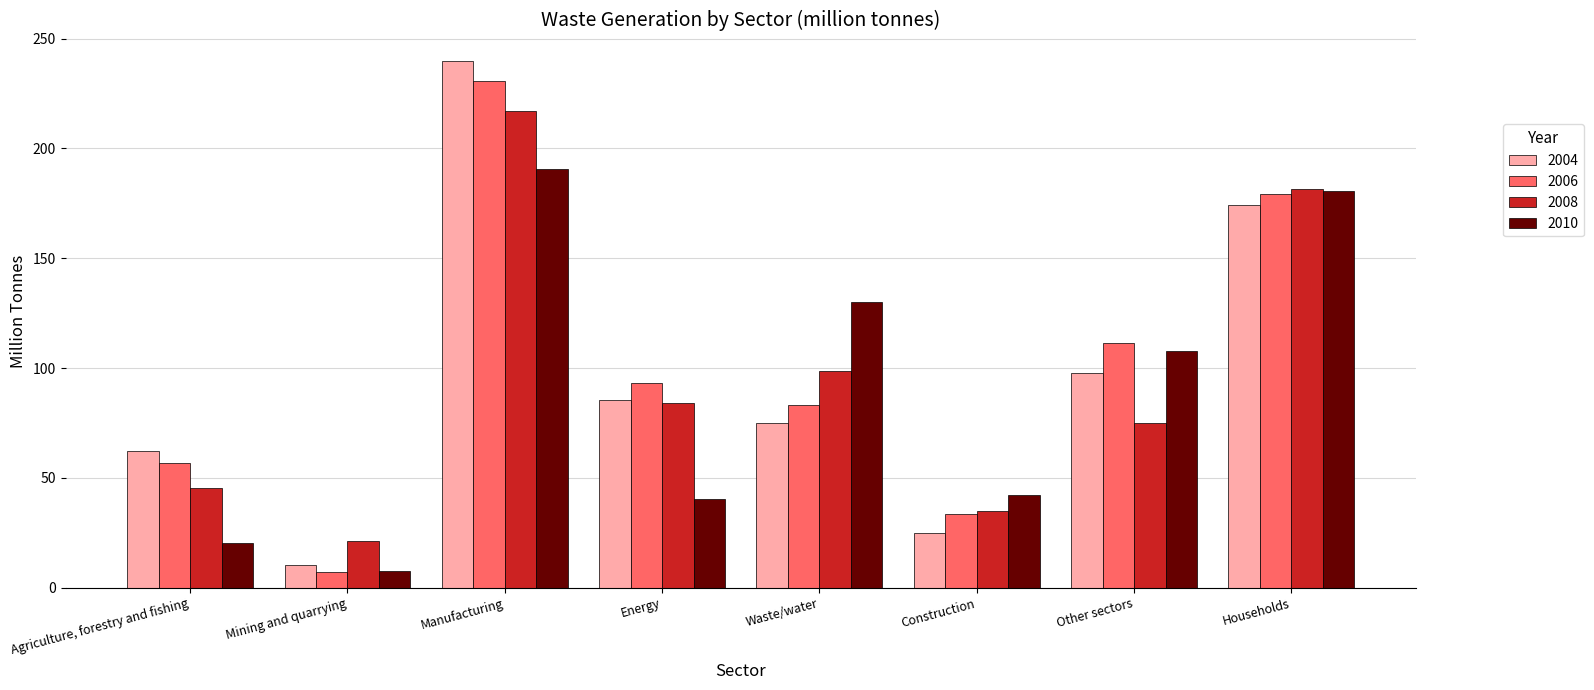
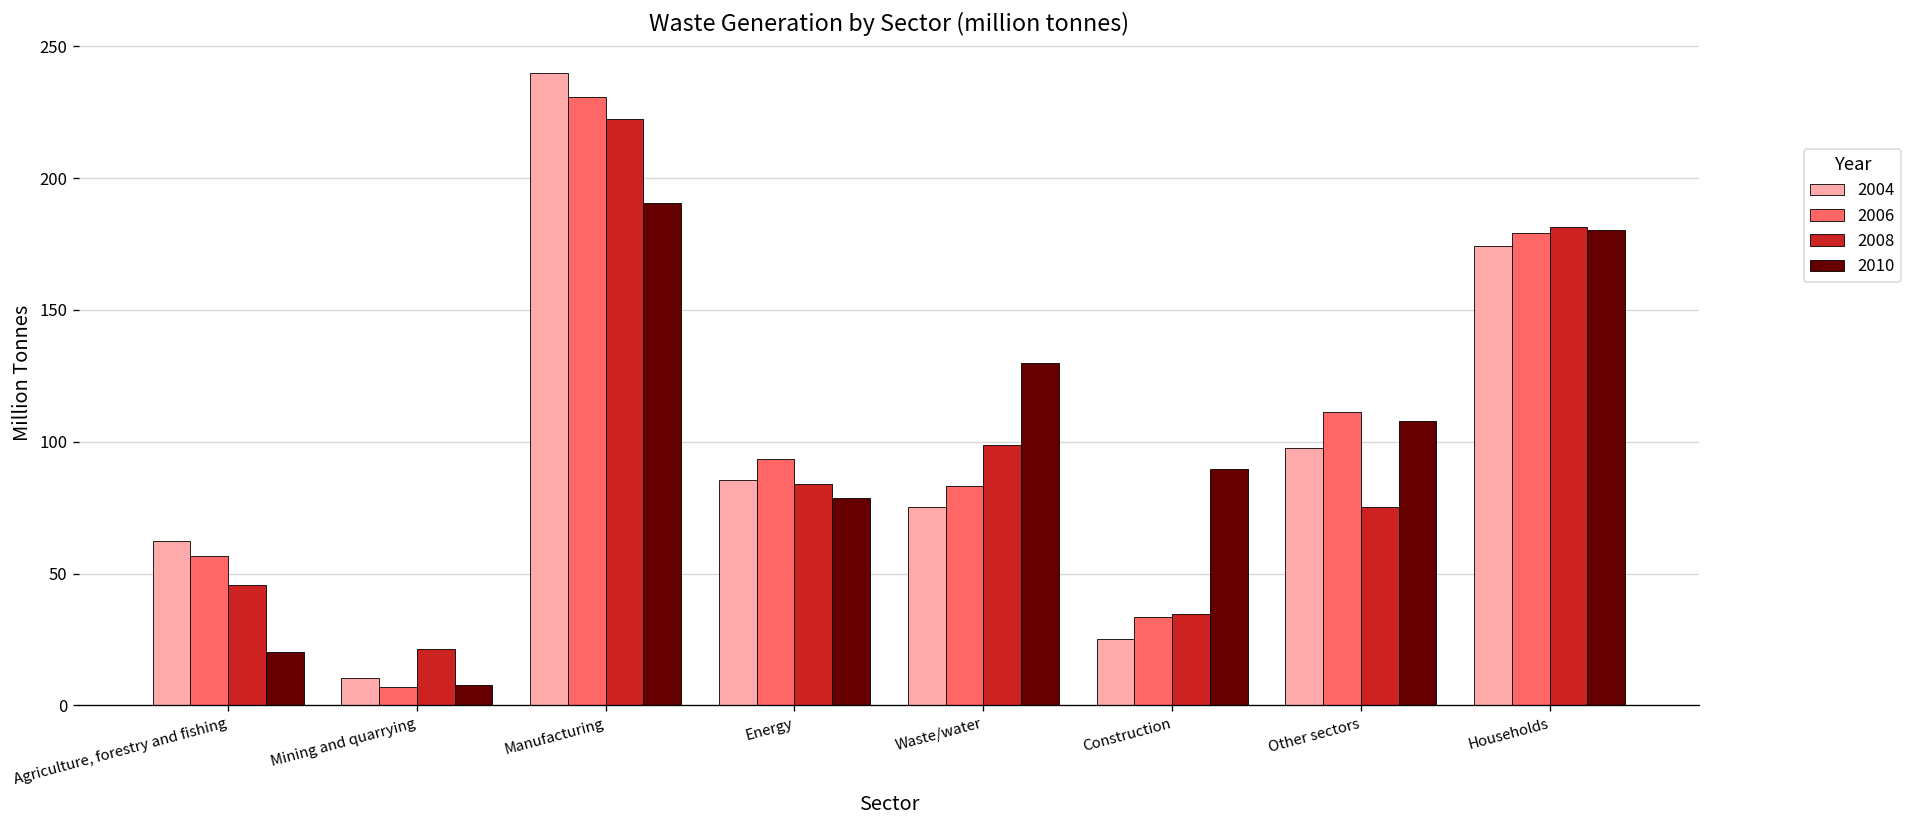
  {
    "2004": {
      "Agriculture, forestry and fishing": 62,
      "Mining and quarrying": 10,
      "Manufacturing": 240,
      "Energy": 85,
      "Waste/water": 75,
      "Construction": 25,
      "Other sectors": 98,
      "Households": 174
    },
    "2006": {
      "Agriculture, forestry and fishing": 57,
      "Mining and quarrying": 7,
      "Manufacturing": 231,
      "Energy": 93,
      "Waste/water": 83,
      "Construction": 33,
      "Other sectors": 111,
      "Households": 179
    },
    "2008": {
      "Agriculture, forestry and fishing": 46,
      "Mining and quarrying": 21,
-     "Manufacturing": 217,
+     "Manufacturing": 222,
      "Energy": 84,
      "Waste/water": 99,
      "Construction": 35,
      "Other sectors": 75,
      "Households": 182
    },
    "2010": {
      "Agriculture, forestry and fishing": 20,
      "Mining and quarrying": 8,
      "Manufacturing": 191,
-     "Energy": 41,
+     "Energy": 79,
      "Waste/water": 130,
-     "Construction": 42,
+     "Construction": 90,
      "Other sectors": 108,
      "Households": 180
    }
  }
